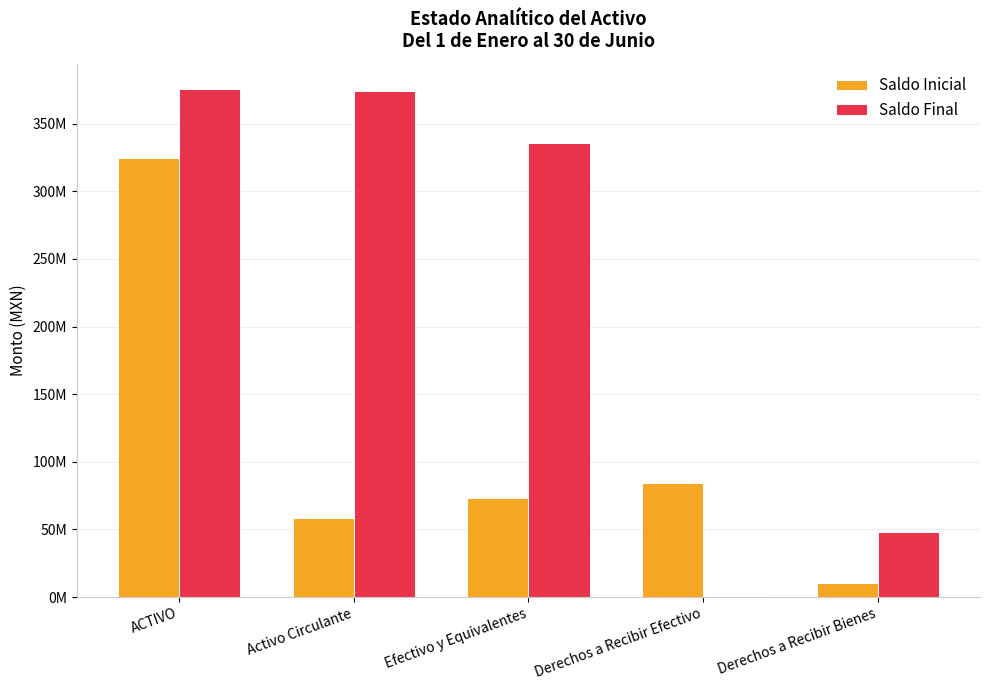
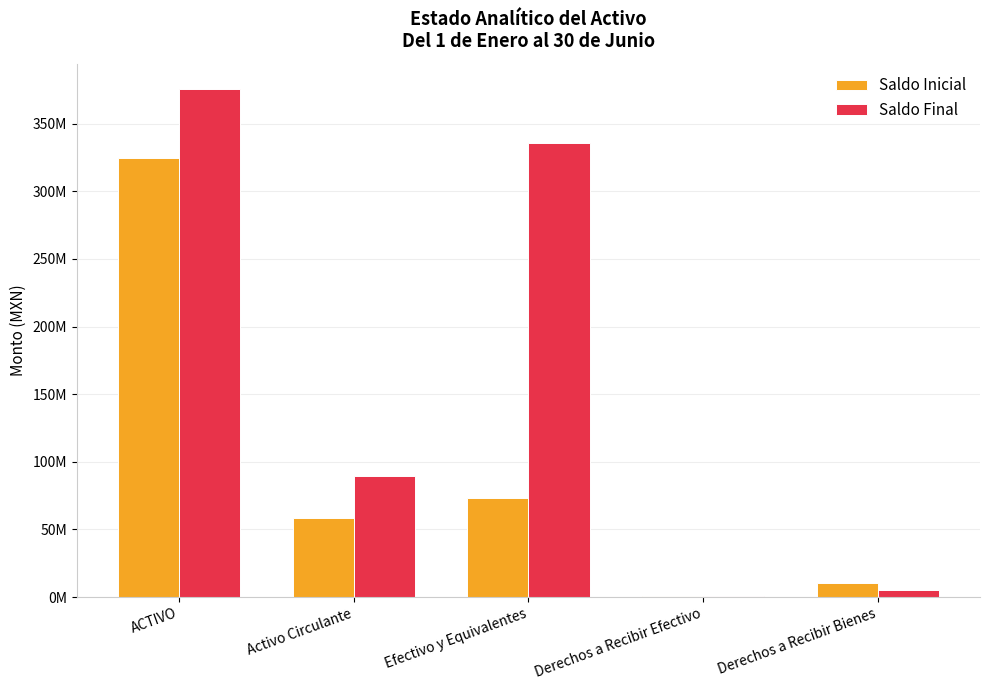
  {
    "Saldo Inicial": {
      "ACTIVO": 325000000,
      "Activo Circulante": 58000000,
      "Efectivo y Equivalentes": 73000000,
-     "Derechos a Recibir Efectivo": 85000000,
+     "Derechos a Recibir Efectivo": 1000000,
      "Derechos a Recibir Bienes": 11000000
    },
    "Saldo Final": {
      "ACTIVO": 376000000,
-     "Activo Circulante": 374000000,
+     "Activo Circulante": 90000000,
      "Efectivo y Equivalentes": 335000000,
-     "Derechos a Recibir Bienes": 48000000
+     "Derechos a Recibir Bienes": 6000000
    }
  }
